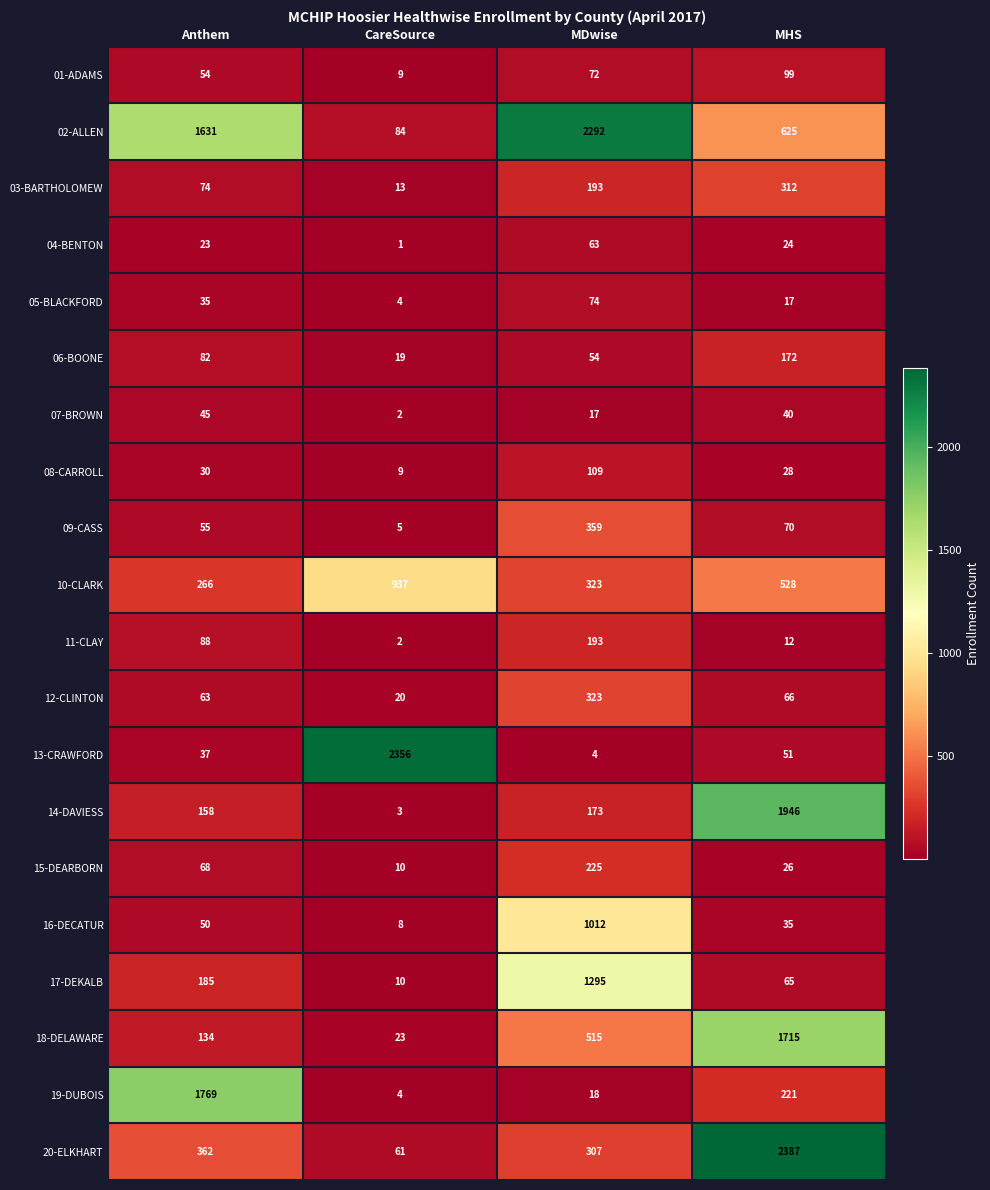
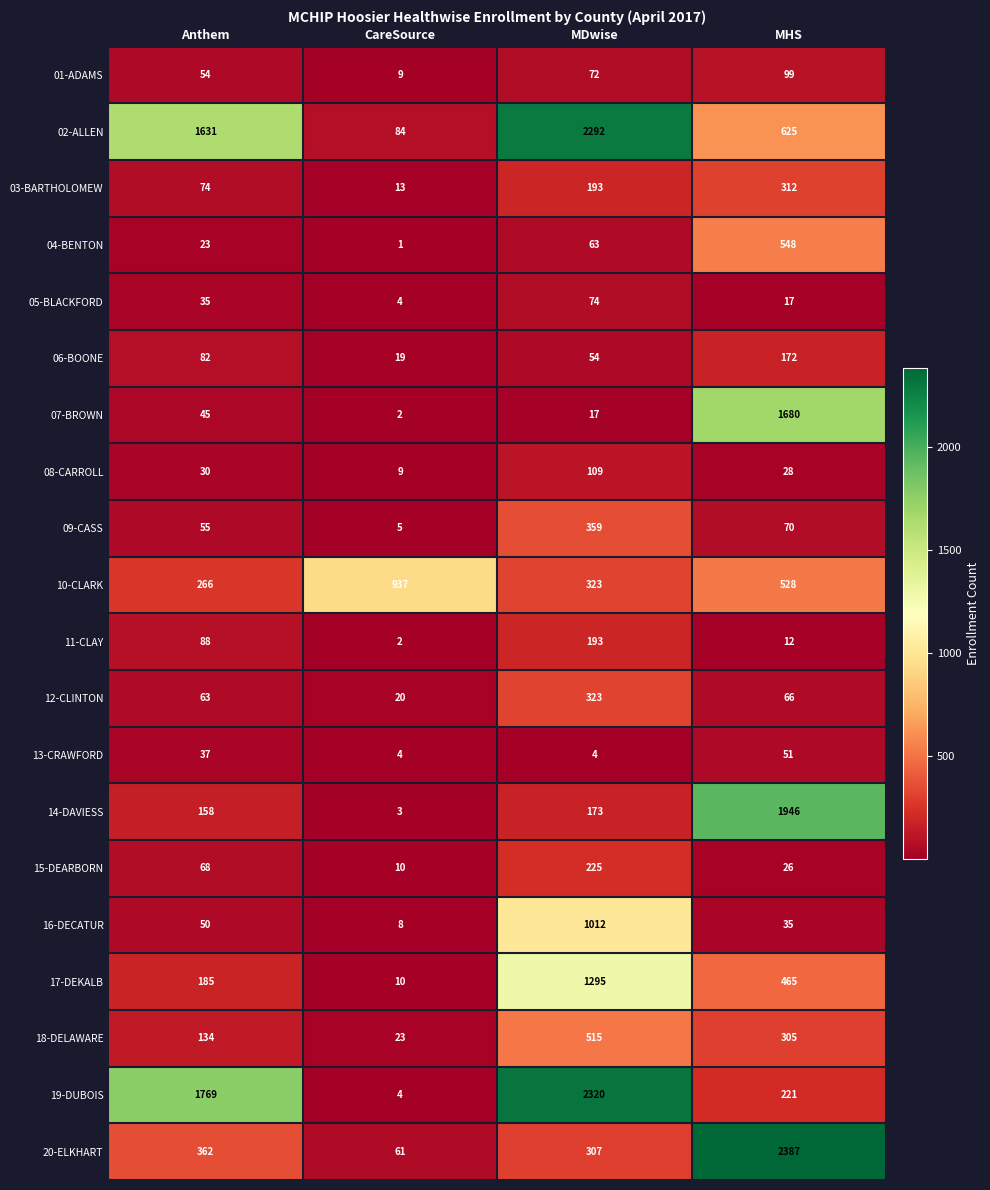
  {
    "01-ADAMS": {
      "Anthem": 54,
      "CareSource": 9,
      "MDwise": 72,
      "MHS": 99
    },
    "02-ALLEN": {
      "Anthem": 1631,
      "CareSource": 84,
      "MDwise": 2292,
      "MHS": 625
    },
    "03-BARTHOLOMEW": {
      "Anthem": 74,
      "CareSource": 13,
      "MDwise": 193,
      "MHS": 312
    },
    "04-BENTON": {
      "Anthem": 23,
      "CareSource": 1,
      "MDwise": 63,
-     "MHS": 24
+     "MHS": 548
    },
    "05-BLACKFORD": {
      "Anthem": 35,
      "CareSource": 4,
      "MDwise": 74,
      "MHS": 17
    },
    "06-BOONE": {
      "Anthem": 82,
      "CareSource": 19,
      "MDwise": 54,
      "MHS": 172
    },
    "07-BROWN": {
      "Anthem": 45,
      "CareSource": 2,
      "MDwise": 17,
-     "MHS": 40
+     "MHS": 1680
    },
    "08-CARROLL": {
      "Anthem": 30,
      "CareSource": 9,
      "MDwise": 109,
      "MHS": 28
    },
    "09-CASS": {
      "Anthem": 55,
      "CareSource": 5,
      "MDwise": 359,
      "MHS": 70
    },
    "10-CLARK": {
      "Anthem": 266,
      "CareSource": 937,
      "MDwise": 323,
      "MHS": 528
    },
    "11-CLAY": {
      "Anthem": 88,
      "CareSource": 2,
      "MDwise": 193,
      "MHS": 12
    },
    "12-CLINTON": {
      "Anthem": 63,
      "CareSource": 20,
      "MDwise": 323,
      "MHS": 66
    },
    "13-CRAWFORD": {
      "Anthem": 37,
-     "CareSource": 2356,
+     "CareSource": 4,
      "MDwise": 4,
      "MHS": 51
    },
    "14-DAVIESS": {
      "Anthem": 158,
      "CareSource": 3,
      "MDwise": 173,
      "MHS": 1946
    },
    "15-DEARBORN": {
      "Anthem": 68,
      "CareSource": 10,
      "MDwise": 225,
      "MHS": 26
    },
    "16-DECATUR": {
      "Anthem": 50,
      "CareSource": 8,
      "MDwise": 1012,
      "MHS": 35
    },
    "17-DEKALB": {
      "Anthem": 185,
      "CareSource": 10,
      "MDwise": 1295,
-     "MHS": 65
+     "MHS": 465
    },
    "18-DELAWARE": {
      "Anthem": 134,
      "CareSource": 23,
      "MDwise": 515,
-     "MHS": 1715
+     "MHS": 305
    },
    "19-DUBOIS": {
      "Anthem": 1769,
      "CareSource": 4,
-     "MDwise": 18,
+     "MDwise": 2320,
      "MHS": 221
    },
    "20-ELKHART": {
      "Anthem": 362,
      "CareSource": 61,
      "MDwise": 307,
      "MHS": 2387
    }
  }
